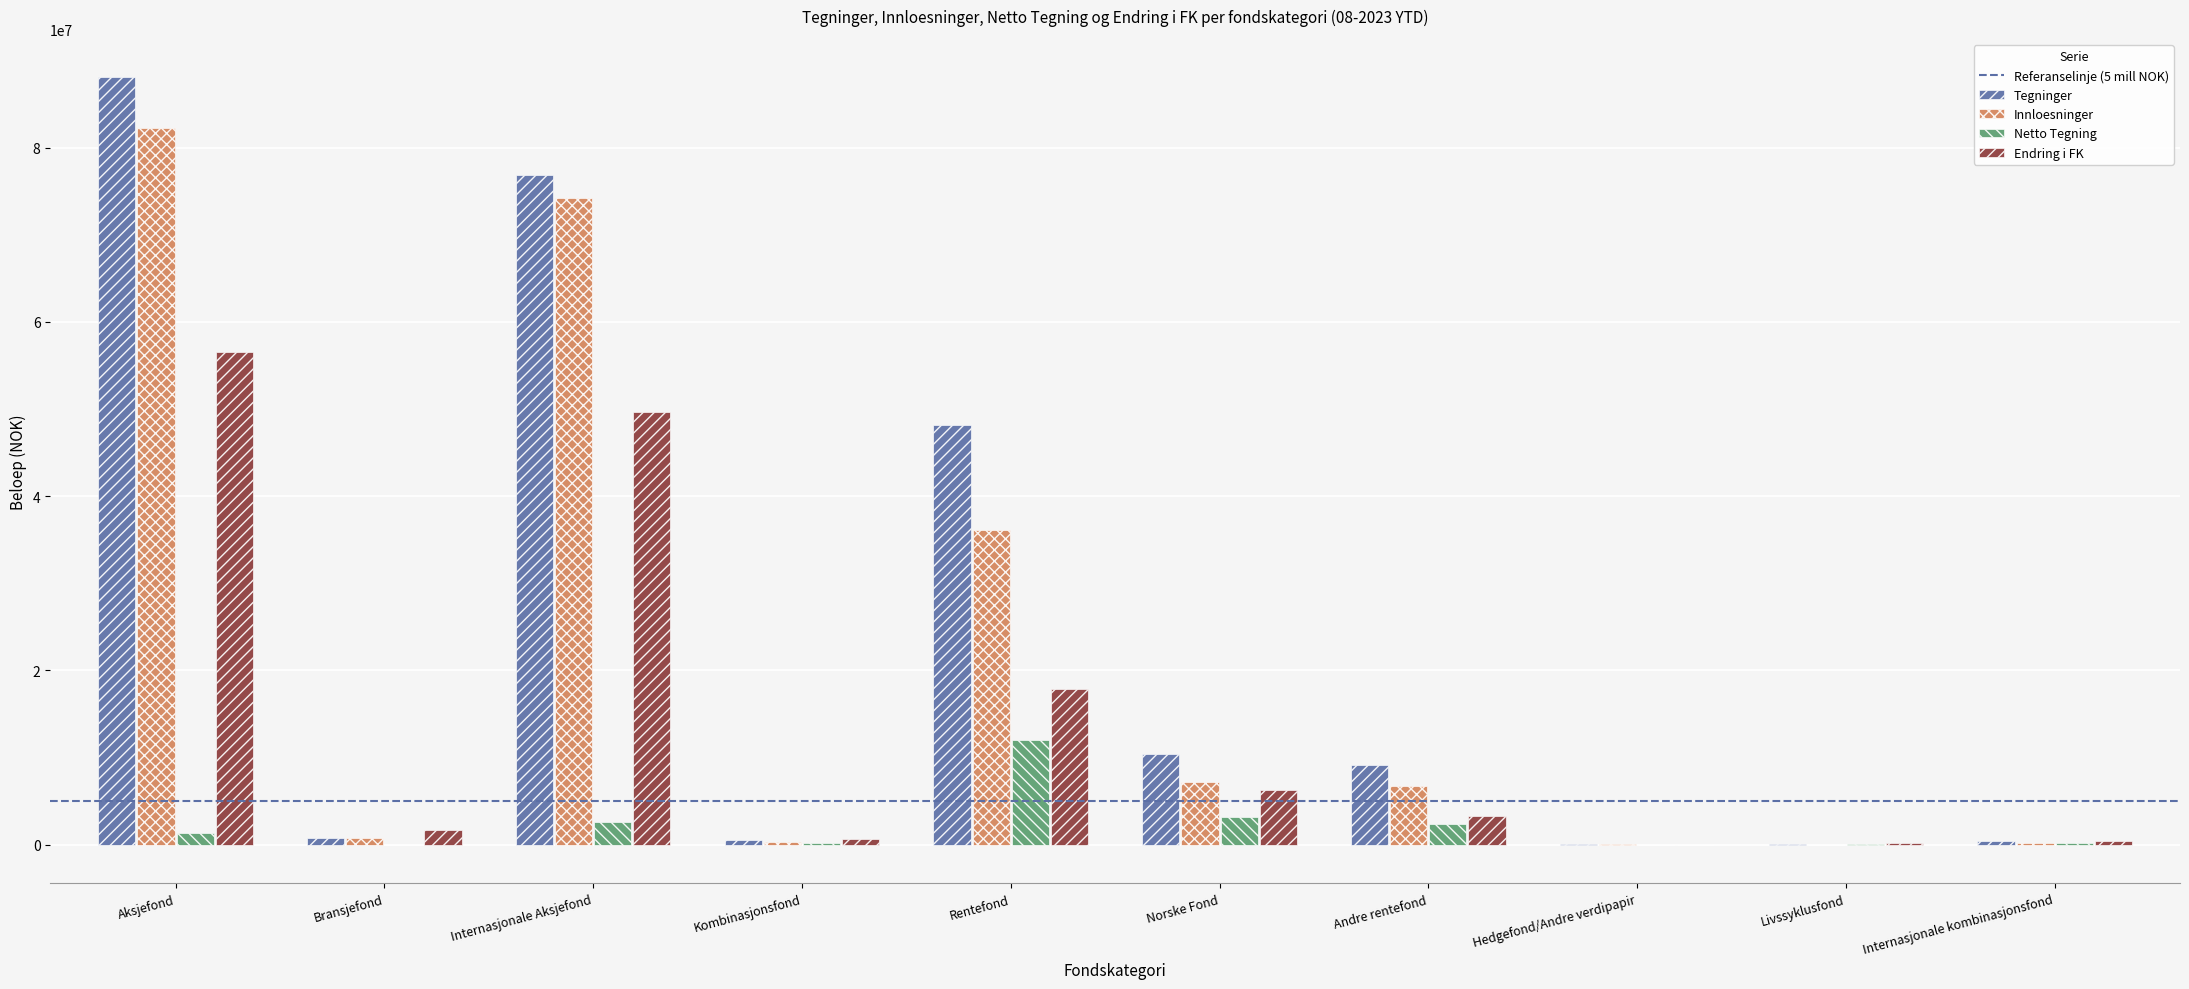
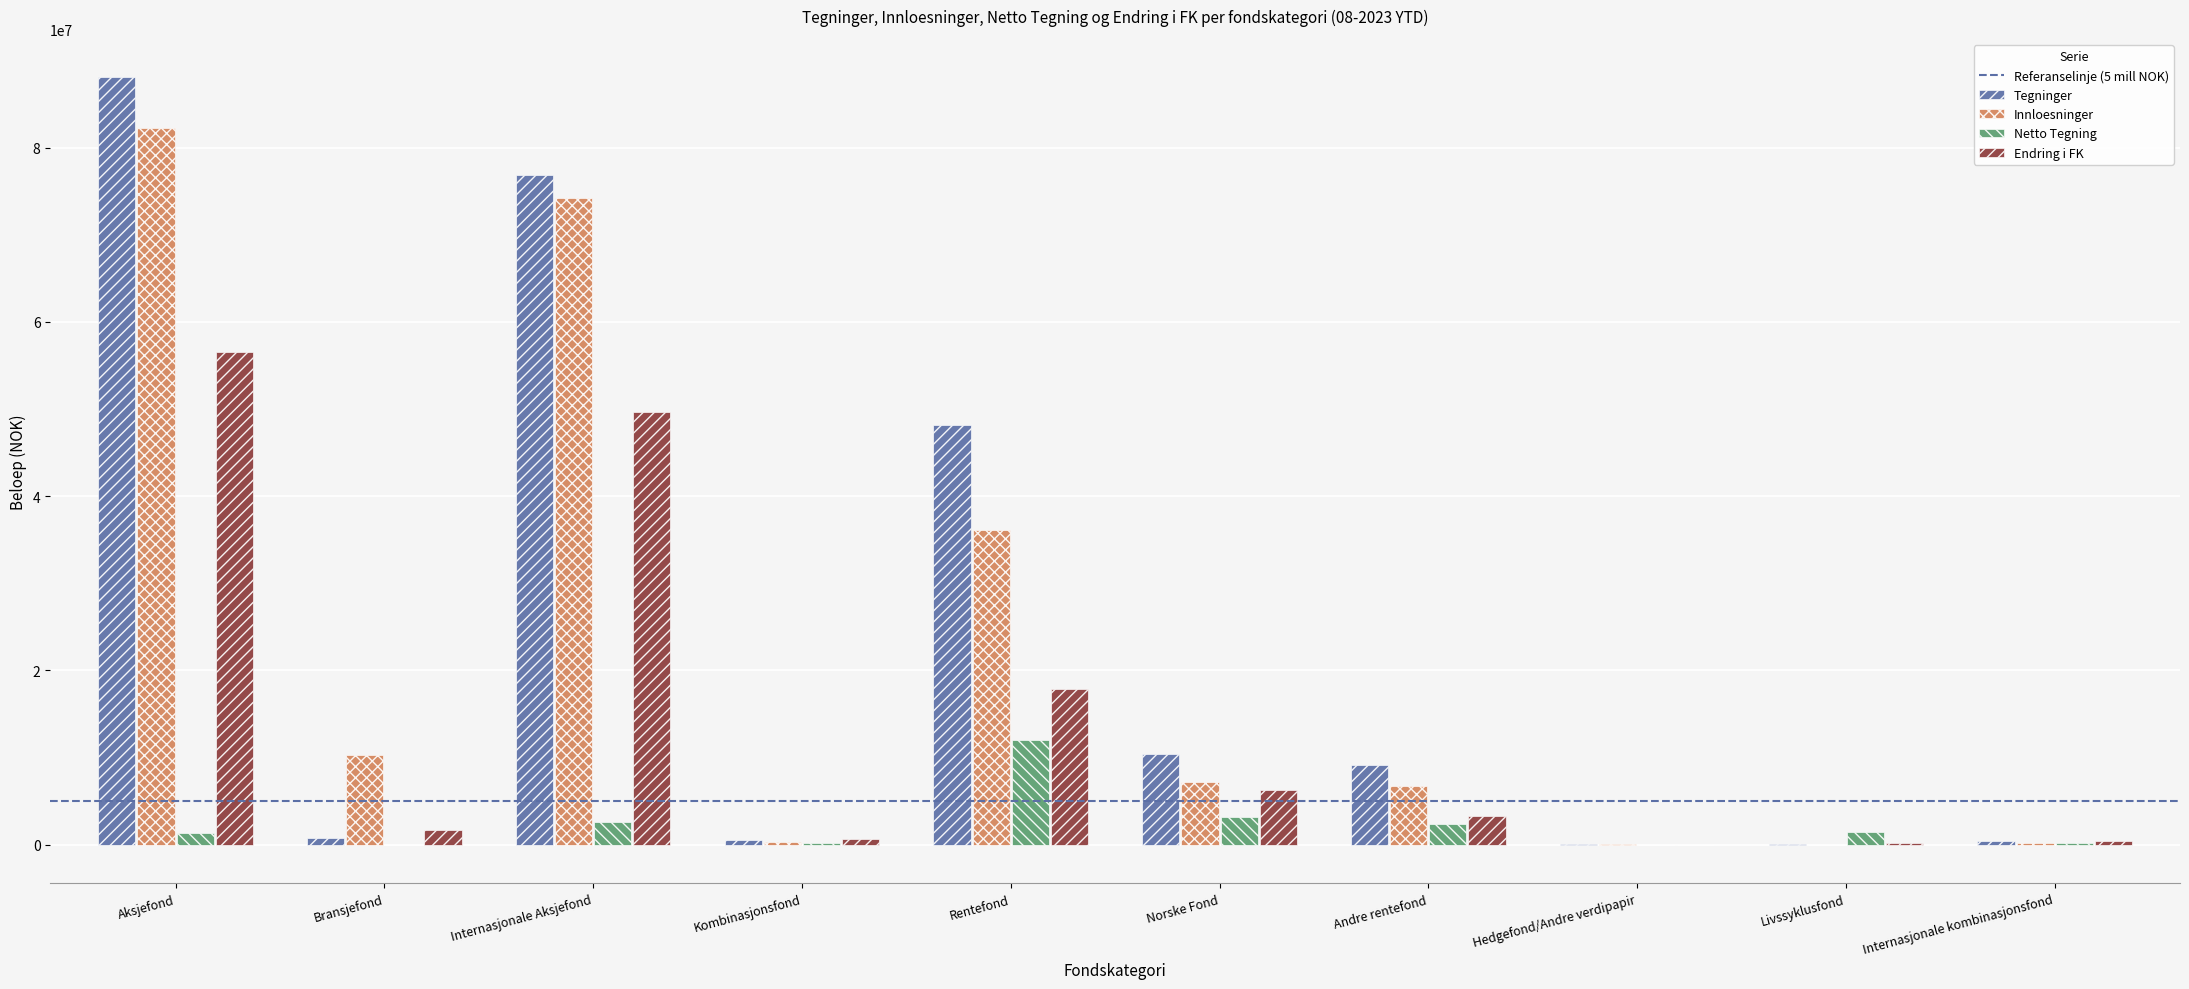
  {
    "Tegninger": {
      "Aksjefond": 88000000,
      "Bransjefond": 1000000,
      "Internasjonale Aksjefond": 77000000,
      "Kombinasjonsfond": 1000000,
      "Rentefond": 48000000,
      "Norske Fond": 10000000,
      "Andre rentefond": 9000000,
      "Internasjonale kombinasjonsfond": 0
    },
    "Innloesninger": {
      "Aksjefond": 82000000,
-     "Bransjefond": 1000000,
+     "Bransjefond": 10000000,
      "Internasjonale Aksjefond": 74000000,
      "Rentefond": 36000000,
      "Norske Fond": 7000000,
      "Andre rentefond": 7000000
    },
    "Netto Tegning": {
      "Aksjefond": 1000000,
      "Internasjonale Aksjefond": 3000000,
      "Rentefond": 12000000,
      "Norske Fond": 3000000,
      "Andre rentefond": 2000000,
-     "Livssyklusfond": 0
+     "Livssyklusfond": 2000000
    },
    "Endring i FK": {
      "Aksjefond": 57000000,
      "Bransjefond": 2000000,
      "Internasjonale Aksjefond": 50000000,
      "Kombinasjonsfond": 1000000,
      "Rentefond": 18000000,
      "Norske Fond": 6000000,
      "Andre rentefond": 3000000,
      "Internasjonale kombinasjonsfond": 0
    }
  }
